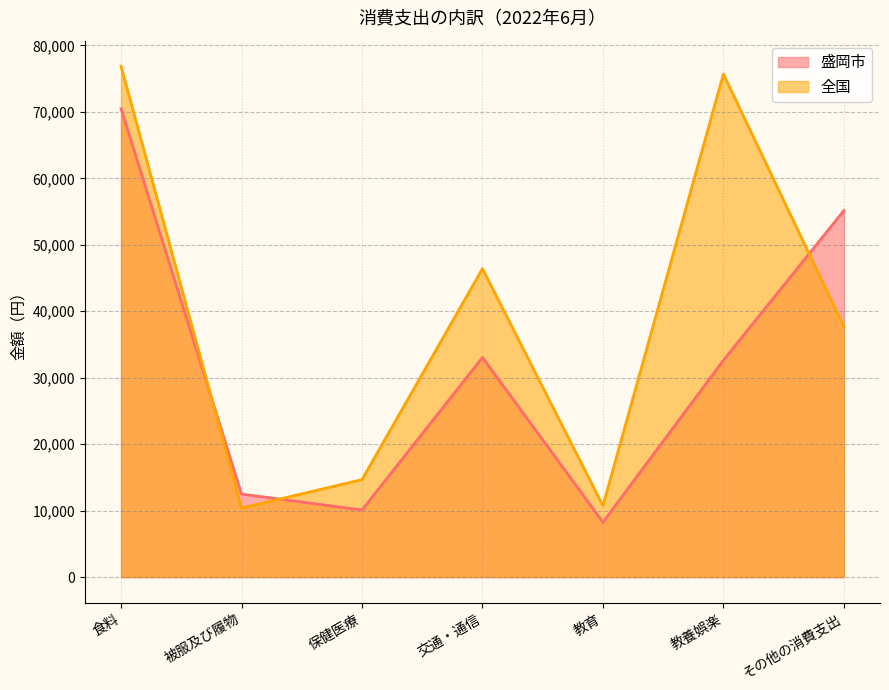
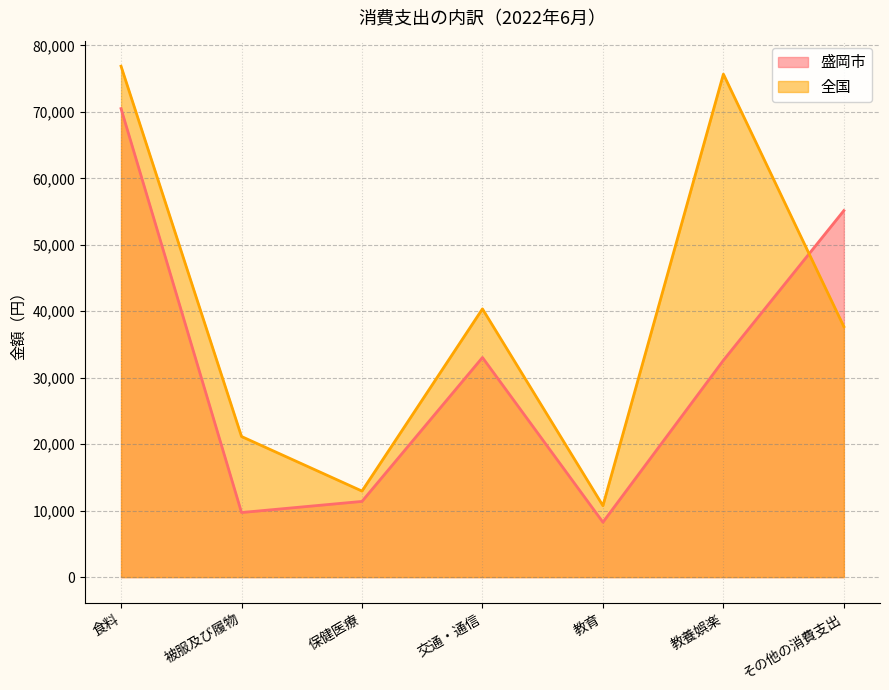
  {
    "盛岡市": {
      "食料": "70,000",
-     "被服及び履物": "12,000",
-     "保健医療": "10,000",
+     "被服及び履物": "10,000",
+     "保健医療": "11,000",
      "交通・通信": "33,000",
      "教育": "8,000",
      "教養娯楽": "33,000",
      "その他の消費支出": "55,000"
    },
    "全国": {
      "食料": "77,000",
-     "被服及び履物": "10,000",
-     "保健医療": "15,000",
-     "交通・通信": "46,000",
+     "被服及び履物": "21,000",
+     "保健医療": "13,000",
+     "交通・通信": "40,000",
      "教育": "11,000",
      "教養娯楽": "76,000",
      "その他の消費支出": "38,000"
    }
  }
